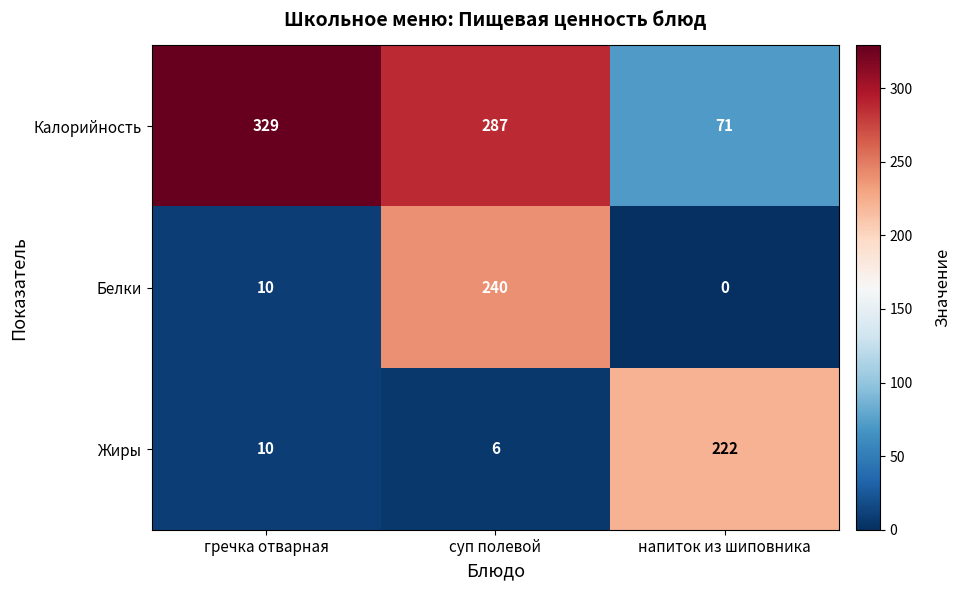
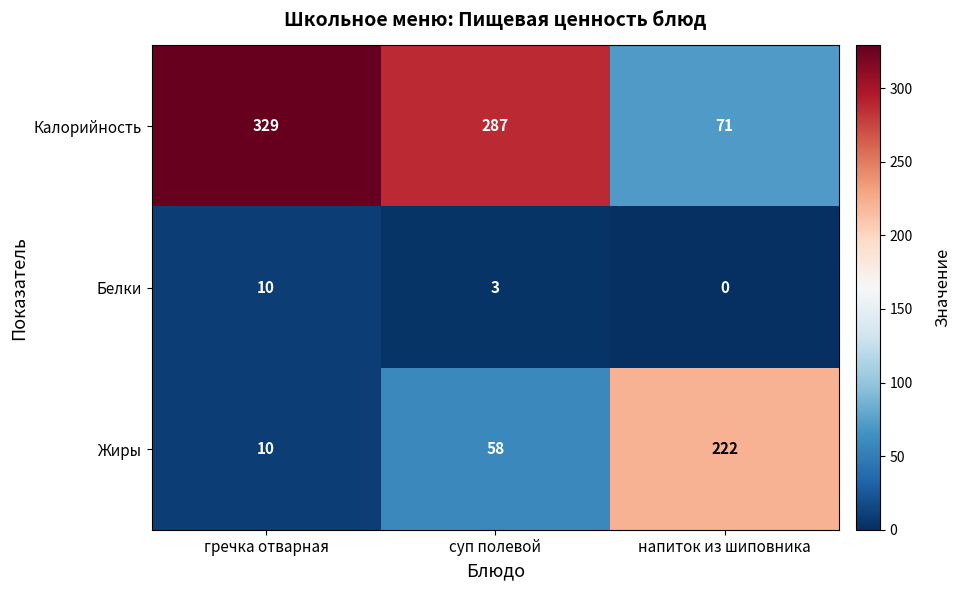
  {
    "Калорийность": {
      "гречка отварная": 329,
      "суп полевой": 287,
      "напиток из шиповника": 71
    },
    "Белки": {
      "гречка отварная": 10,
-     "суп полевой": 240,
+     "суп полевой": 3,
      "напиток из шиповника": 0
    },
    "Жиры": {
      "гречка отварная": 10,
-     "суп полевой": 6,
+     "суп полевой": 58,
      "напиток из шиповника": 222
    }
  }
